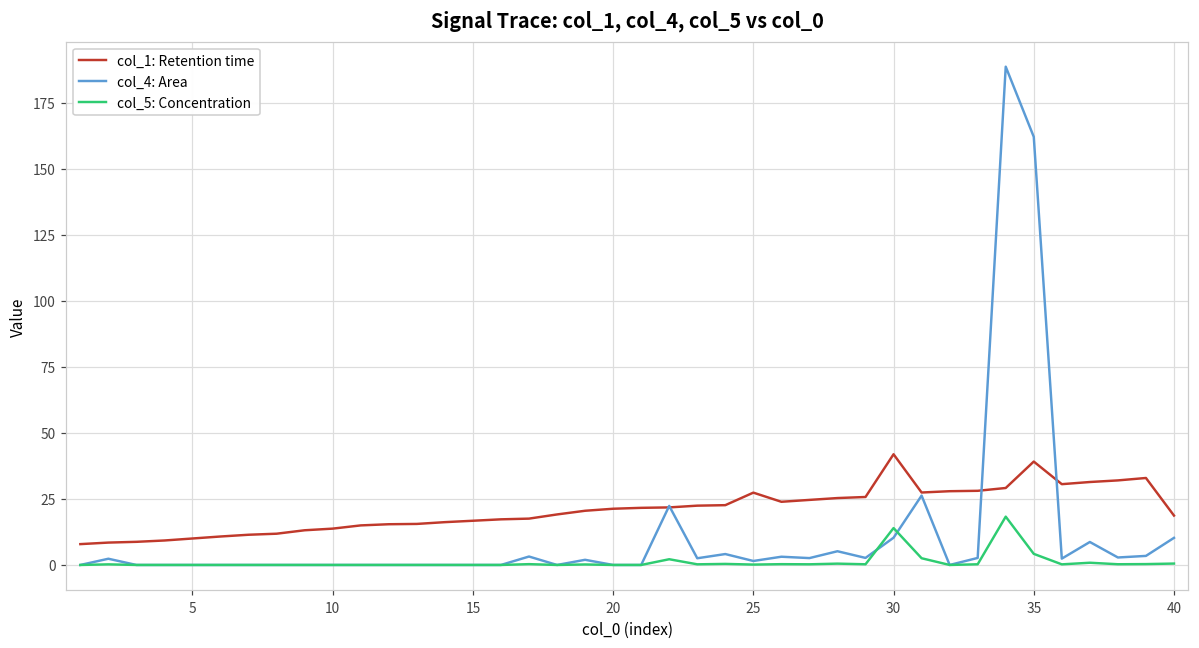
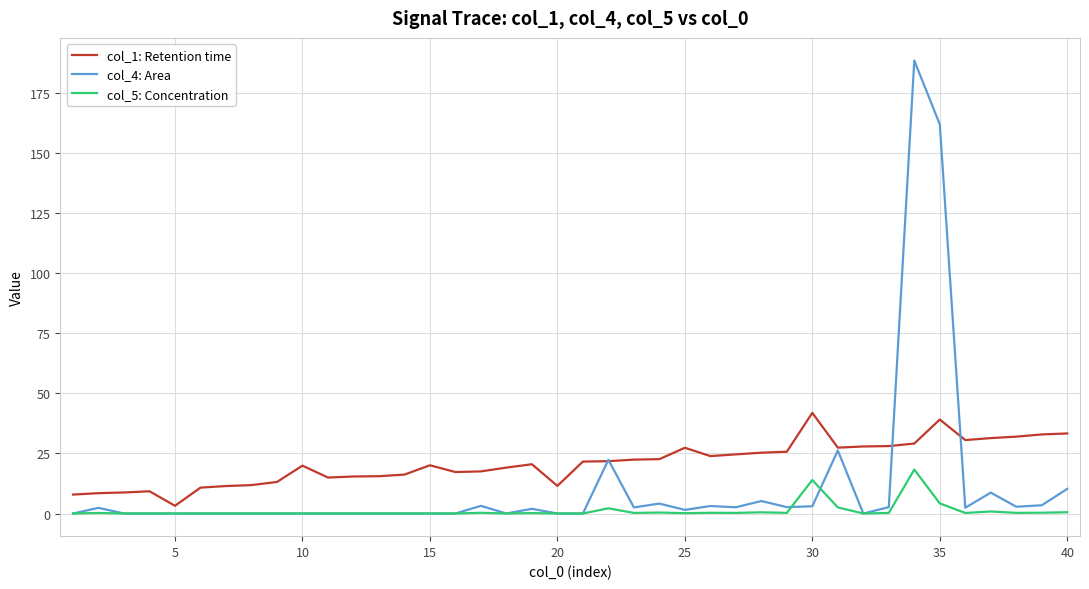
  {
    "col_1: Retention time": {
-     "5": 10,
-     "10": 14,
-     "15": 17,
-     "20": 21,
+     "5": 3,
+     "10": 20,
+     "15": 20,
+     "20": 11,
      "25": 27,
      "30": 42,
      "35": 39,
-     "40": 19
+     "40": 33
    },
    "col_4: Area": {
      "25": 2,
-     "30": 10,
+     "30": 3,
      "35": 162,
      "40": 10
    },
    "col_5: Concentration": {
      "25": 0,
      "30": 14,
      "35": 4,
      "40": 1
    }
  }
